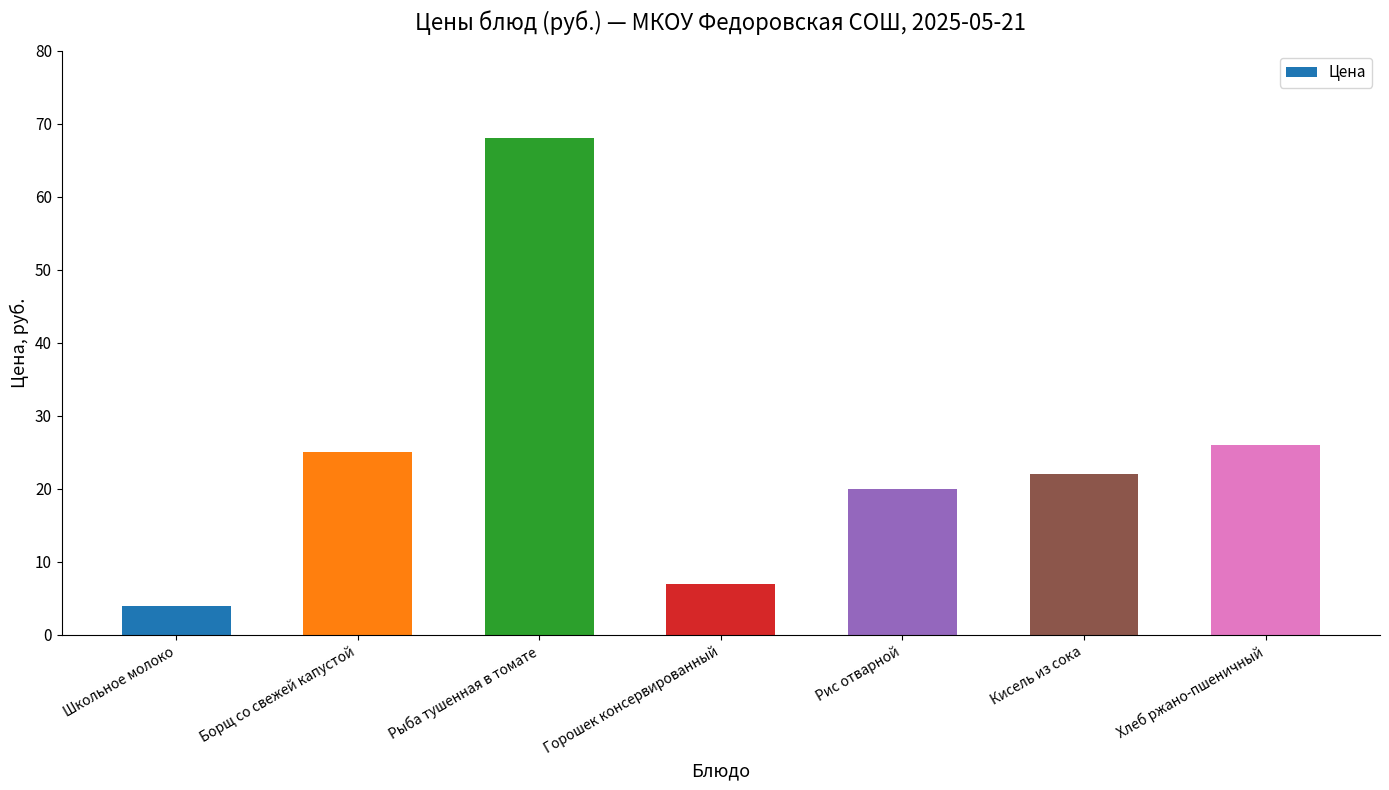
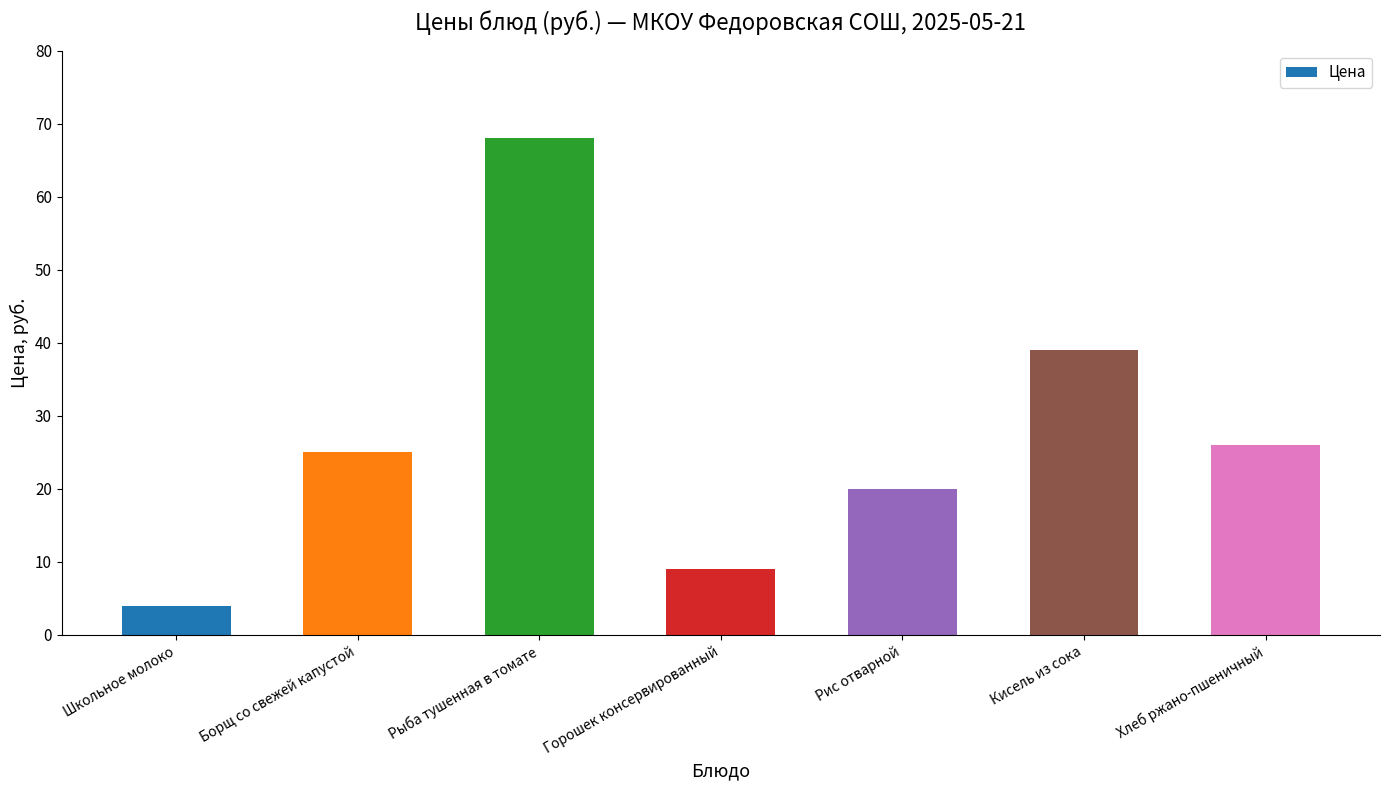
  {
    "Школьное молоко": 4,
    "Борщ со свежей капустой": 25,
    "Рыба тушенная в томате": 68,
-   "Горошек консервированный": 7,
+   "Горошек консервированный": 9,
    "Рис отварной": 20,
-   "Кисель из сока": 22,
+   "Кисель из сока": 39,
    "Хлеб ржано-пшеничный": 26
  }
